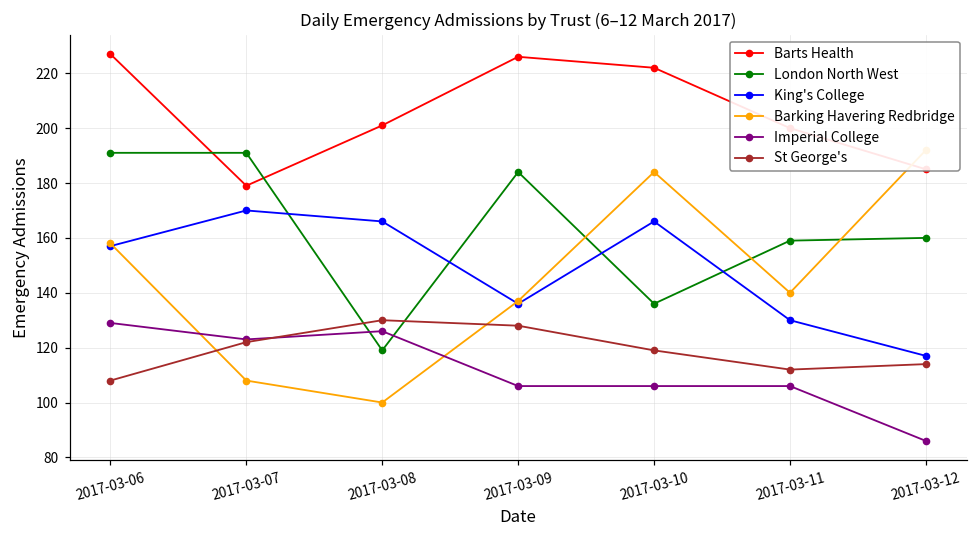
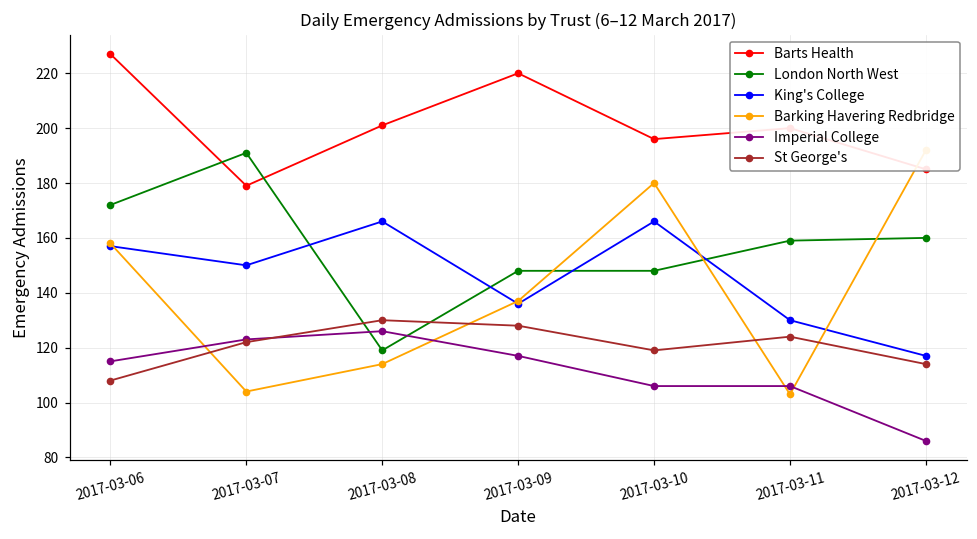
  {
    "Barts Health": {
      "2017-03-06": 227,
      "2017-03-07": 179,
      "2017-03-08": 201,
-     "2017-03-09": 226,
-     "2017-03-10": 222
+     "2017-03-09": 220,
+     "2017-03-10": 196
    },
    "London North West": {
-     "2017-03-06": 191,
+     "2017-03-06": 172,
      "2017-03-07": 191,
      "2017-03-08": 119,
-     "2017-03-09": 184,
-     "2017-03-10": 136,
+     "2017-03-09": 148,
+     "2017-03-10": 148,
      "2017-03-11": 159,
      "2017-03-12": 160
    },
    "King's College": {
-     "2017-03-07": 170,
+     "2017-03-07": 150,
      "2017-03-08": 166,
      "2017-03-10": 166,
      "2017-03-11": 130,
      "2017-03-12": 117
    },
    "Barking Havering Redbridge": {
-     "2017-03-07": 108,
-     "2017-03-08": 100,
-     "2017-03-10": 184,
-     "2017-03-11": 140
+     "2017-03-07": 104,
+     "2017-03-08": 114,
+     "2017-03-10": 180,
+     "2017-03-11": 103
    },
    "Imperial College": {
-     "2017-03-06": 129,
+     "2017-03-06": 115,
      "2017-03-08": 126,
-     "2017-03-09": 106,
+     "2017-03-09": 117,
      "2017-03-10": 106,
      "2017-03-11": 106,
      "2017-03-12": 86
    },
    "St George's": {
      "2017-03-06": 108,
      "2017-03-08": 130,
      "2017-03-09": 128,
      "2017-03-10": 119,
-     "2017-03-11": 112,
+     "2017-03-11": 124,
      "2017-03-12": 114
    }
  }
